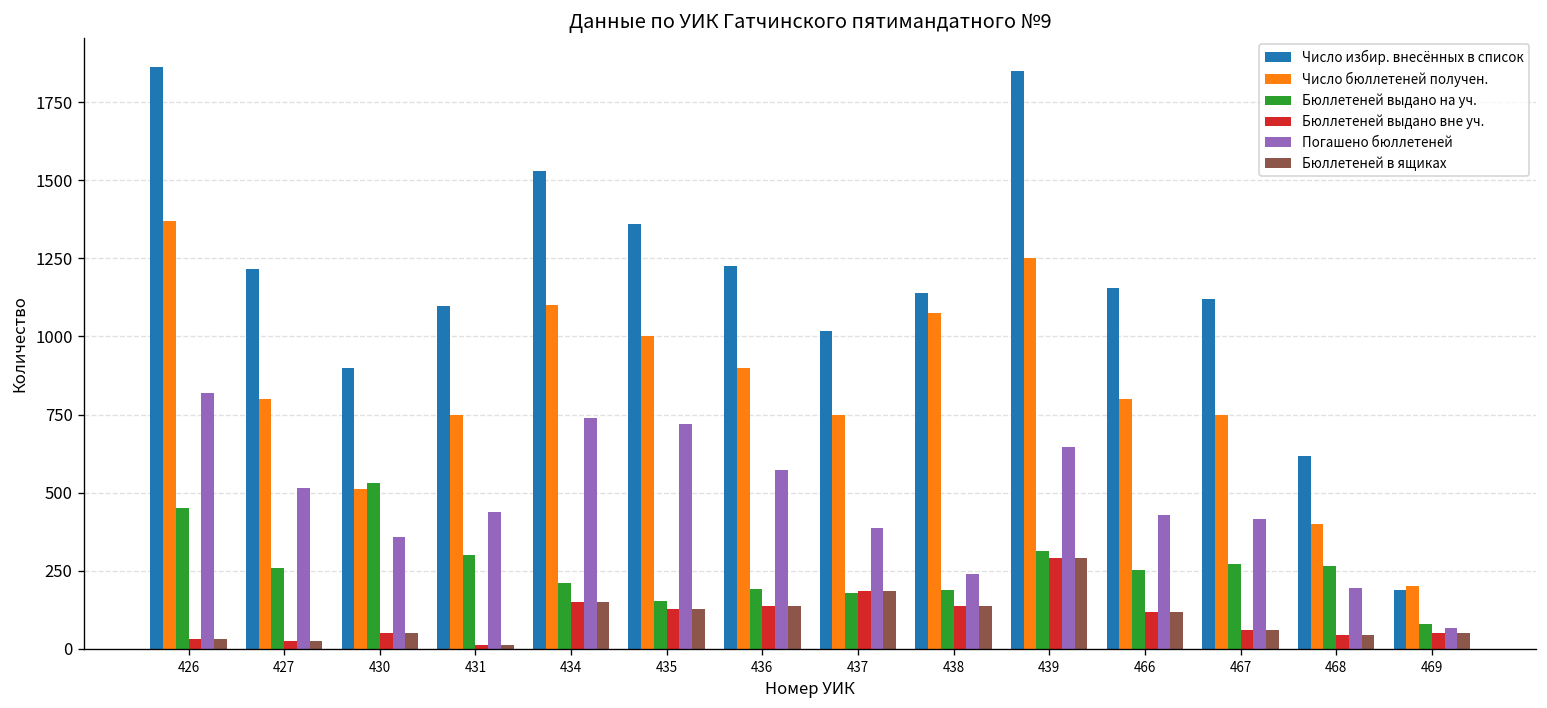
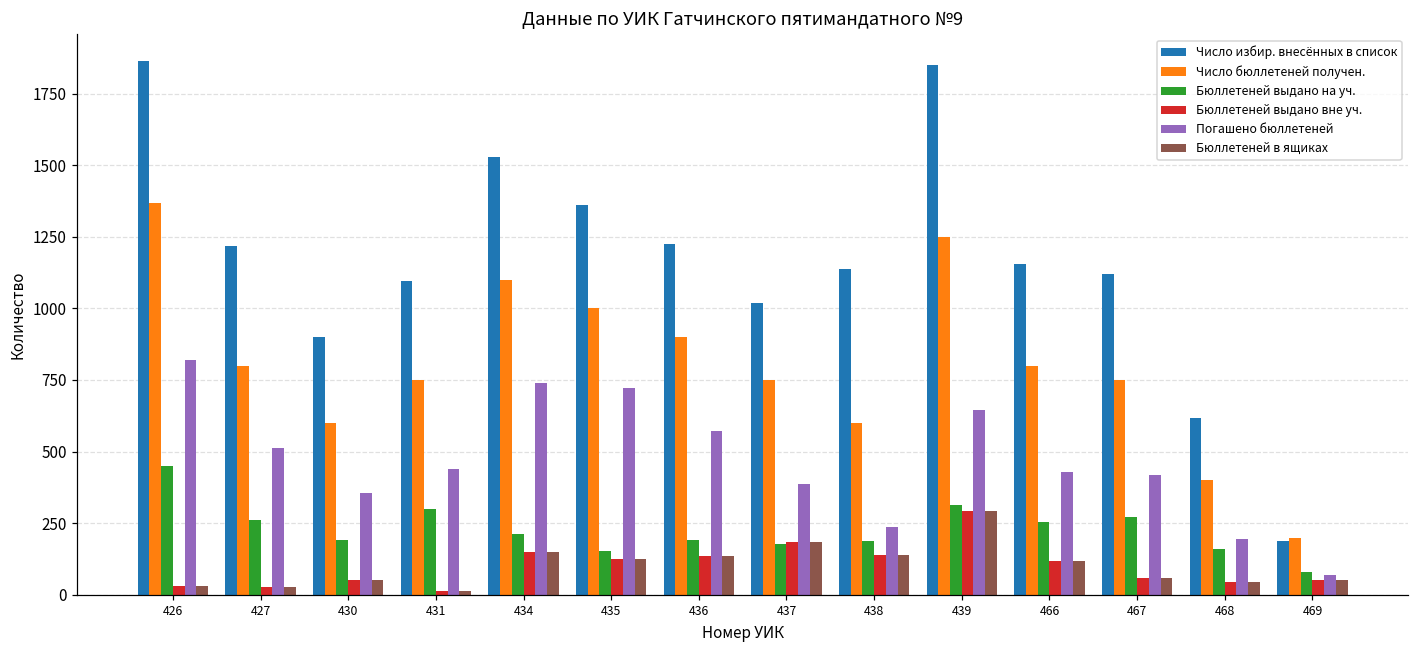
  {
    "Число избир. внесённых в список": {
      "426": 1860,
      "427": 1220,
      "430": 900,
      "431": 1100,
      "434": 1530,
      "435": 1360,
      "436": 1230,
      "437": 1020,
      "438": 1140,
      "439": 1850,
      "466": 1160,
      "467": 1120,
      "468": 620,
      "469": 190
    },
    "Число бюллетеней получен.": {
      "426": 1370,
      "427": 800,
-     "430": 510,
+     "430": 600,
      "431": 750,
      "434": 1100,
      "435": 1000,
      "436": 900,
      "437": 750,
-     "438": 1080,
+     "438": 600,
      "439": 1250,
      "466": 800,
      "467": 750,
      "468": 400,
      "469": 200
    },
    "Бюллетеней выдано на уч.": {
      "426": 450,
      "427": 260,
-     "430": 530,
+     "430": 190,
      "431": 300,
      "434": 210,
      "435": 150,
      "436": 190,
      "437": 180,
      "438": 190,
      "439": 310,
      "466": 250,
      "467": 270,
-     "468": 270,
+     "468": 160,
      "469": 80
    },
    "Бюллетеней выдано вне уч.": {
      "426": 30,
      "427": 30,
      "430": 50,
      "431": 10,
      "434": 150,
      "435": 130,
      "436": 140,
      "437": 180,
      "438": 140,
      "439": 290,
      "466": 120,
      "467": 60,
      "468": 40,
      "469": 50
    },
    "Погашено бюллетеней": {
      "426": 820,
      "427": 510,
      "430": 360,
      "431": 440,
      "434": 740,
      "435": 720,
      "436": 570,
      "437": 390,
      "438": 240,
      "439": 650,
      "466": 430,
      "467": 420,
      "468": 200,
      "469": 70
    },
    "Бюллетеней в ящиках": {
      "426": 30,
      "427": 30,
      "430": 50,
      "431": 10,
      "434": 150,
      "435": 130,
      "436": 140,
      "437": 180,
      "438": 140,
      "439": 290,
      "466": 120,
      "467": 60,
      "468": 40,
      "469": 50
    }
  }
